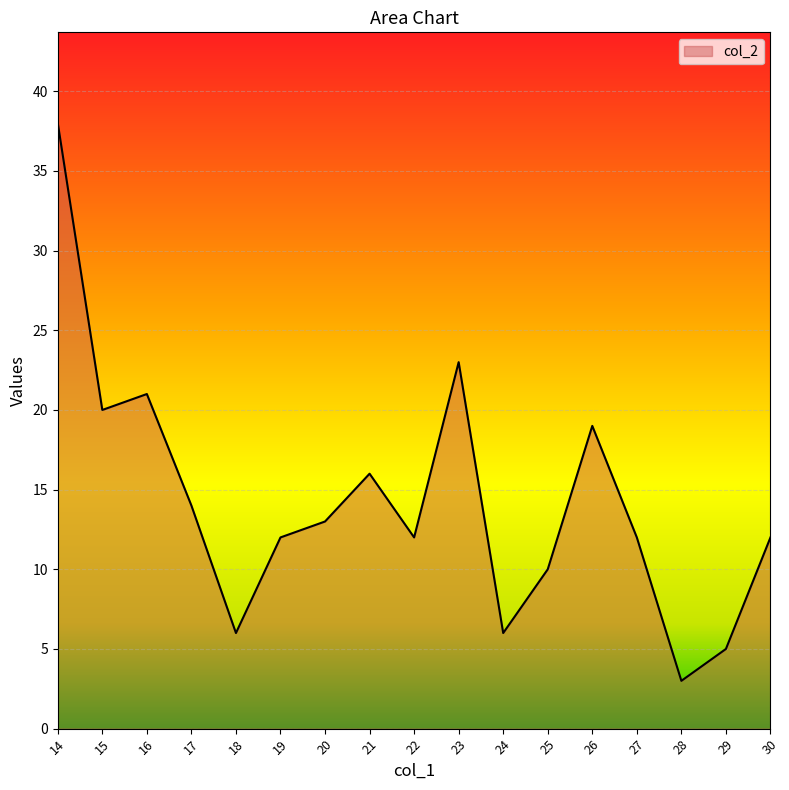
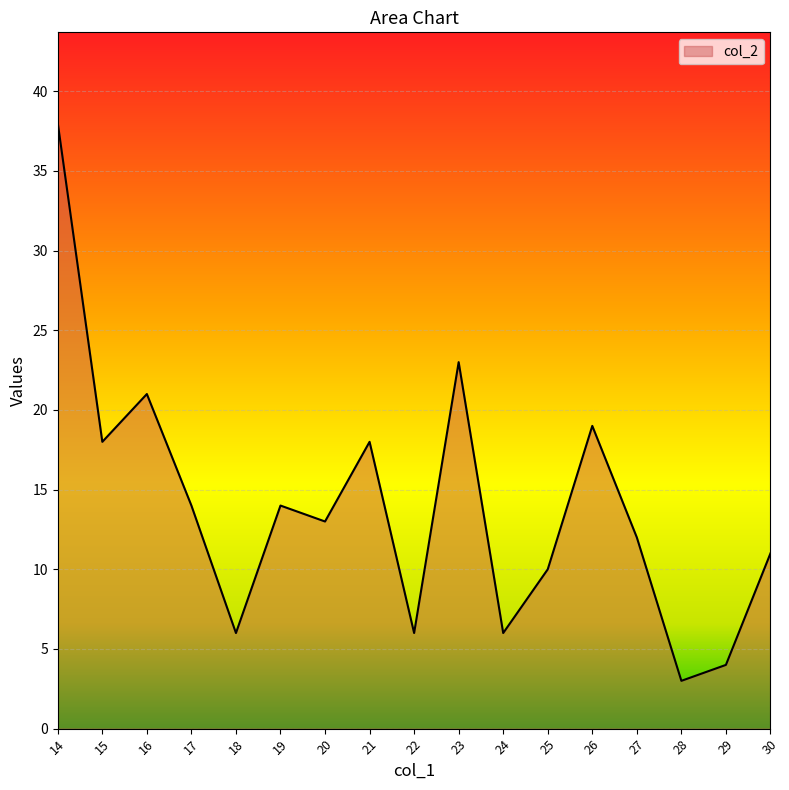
  {
    "14": 38,
-   "15": 20,
+   "15": 18,
    "16": 21,
    "17": 14,
    "18": 6,
-   "19": 12,
+   "19": 14,
    "20": 13,
-   "21": 16,
-   "22": 12,
+   "21": 18,
+   "22": 6,
    "23": 23,
    "24": 6,
    "25": 10,
    "26": 19,
    "27": 12,
    "28": 3,
-   "29": 5,
-   "30": 12
+   "29": 4,
+   "30": 11
  }
